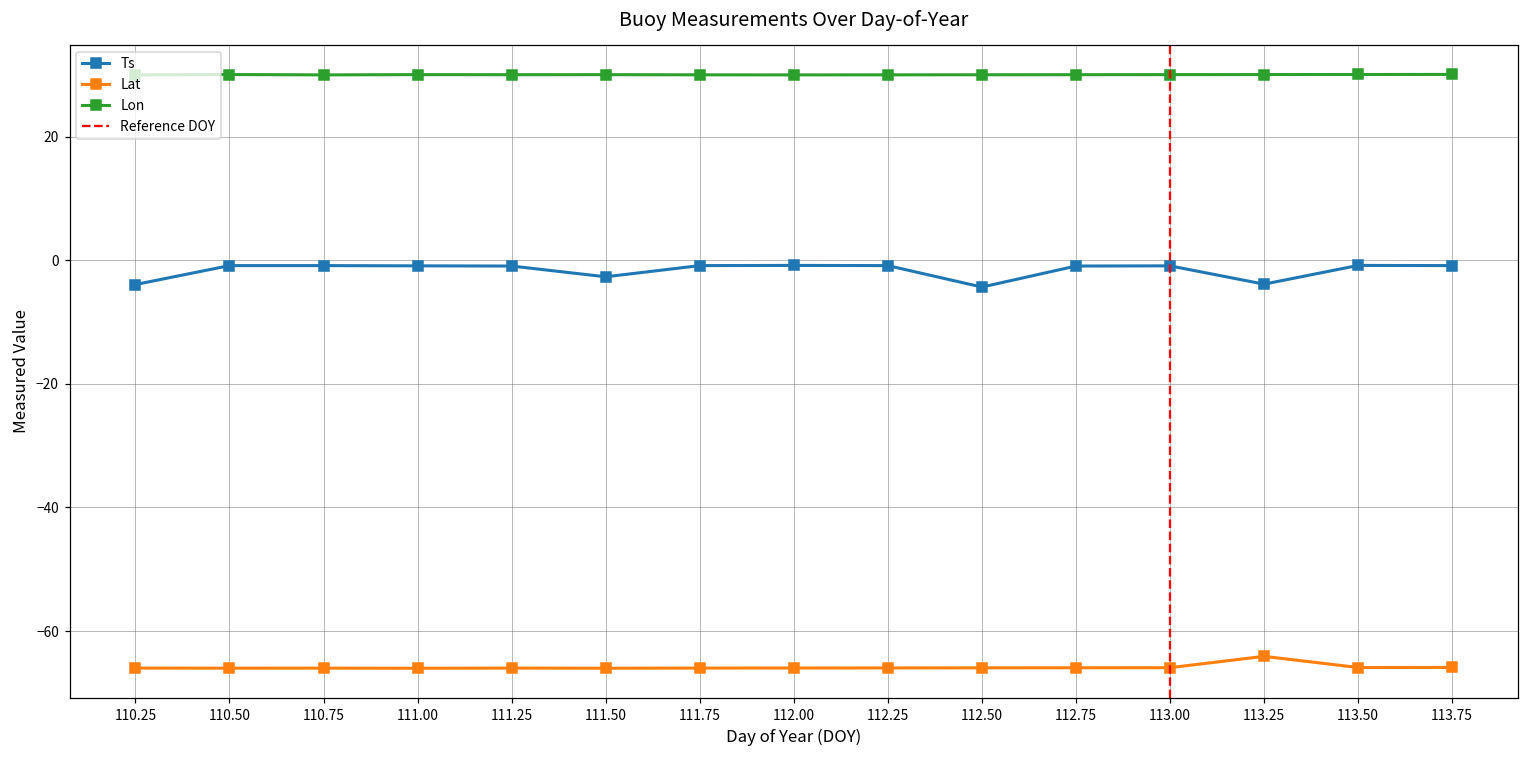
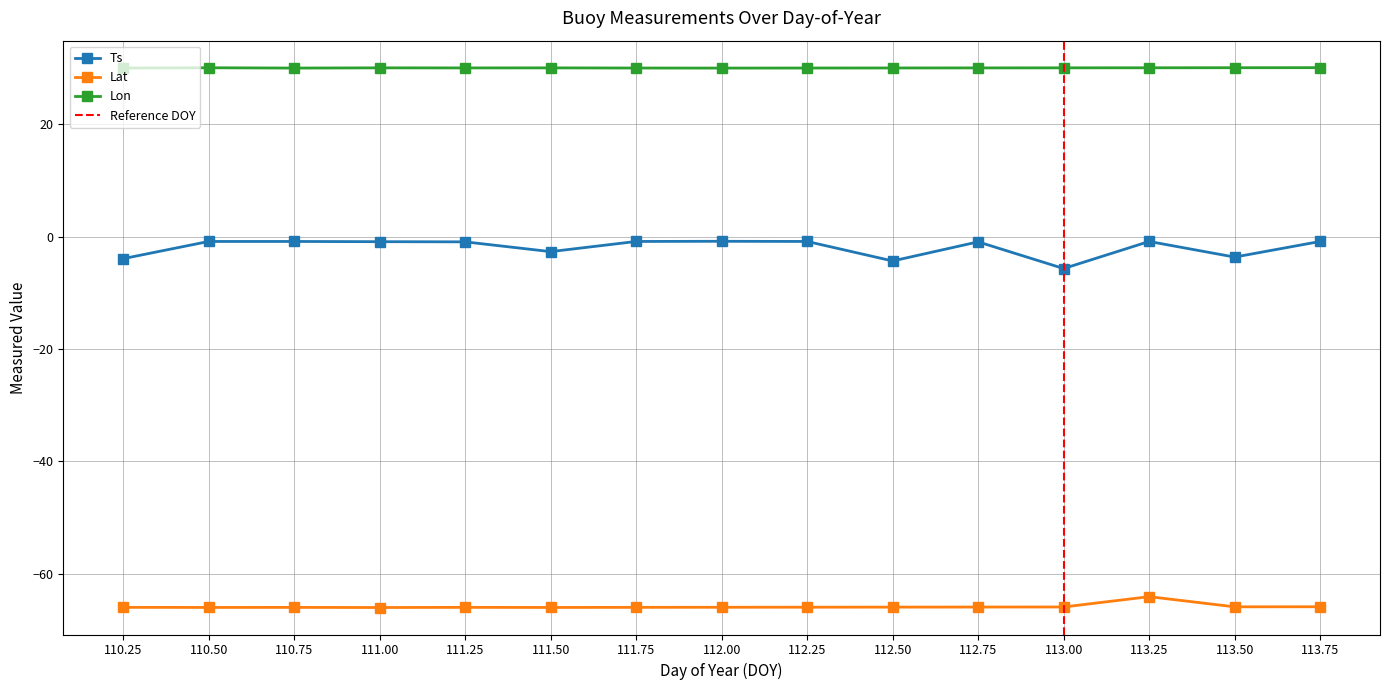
  {
    "Ts": {
      "110.25": -4,
      "110.50": -1,
      "110.75": -1,
      "111.00": -1,
      "111.25": -1,
      "111.50": -3,
      "111.75": -1,
      "112.00": -1,
      "112.25": -1,
      "112.50": -4,
      "112.75": -1,
-     "113.00": -1,
-     "113.25": -4,
-     "113.50": -1,
+     "113.00": -6,
+     "113.25": -1,
+     "113.50": -4,
      "113.75": -1
    },
    "Lat": {
      "110.25": -66,
      "110.50": -66,
      "110.75": -66,
      "111.00": -66,
      "111.25": -66,
      "111.50": -66,
      "111.75": -66,
      "112.00": -66,
      "112.25": -66,
      "112.50": -66,
      "112.75": -66,
      "113.00": -66,
      "113.25": -64,
      "113.50": -66,
      "113.75": -66
    },
    "Lon": {
      "110.50": 30,
      "110.75": 30,
      "111.00": 30,
      "111.25": 30,
      "111.50": 30,
      "111.75": 30,
      "112.00": 30,
      "112.25": 30,
      "112.50": 30,
      "112.75": 30,
      "113.00": 30,
      "113.25": 30,
      "113.50": 30,
      "113.75": 30
    }
  }
